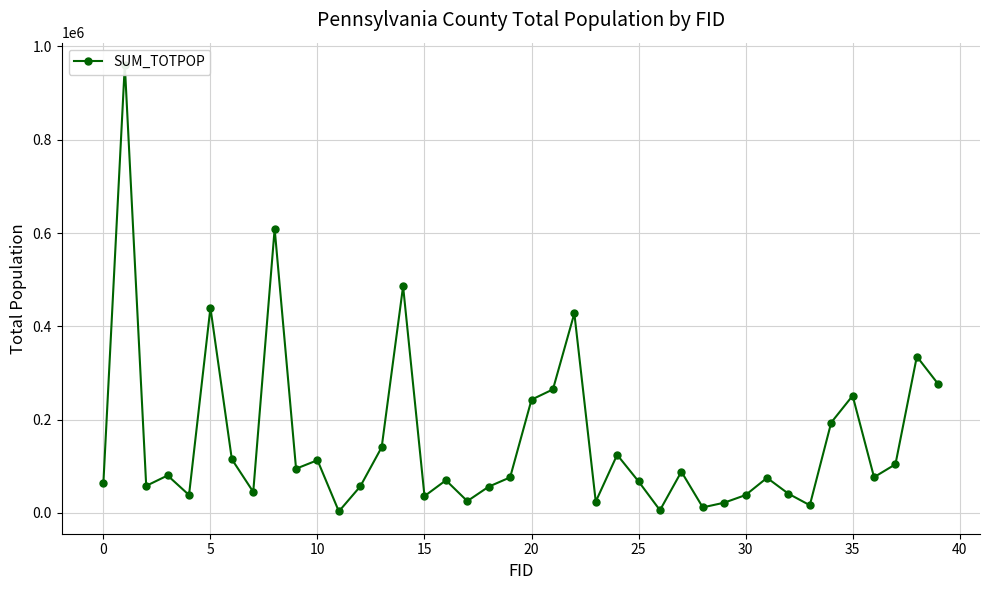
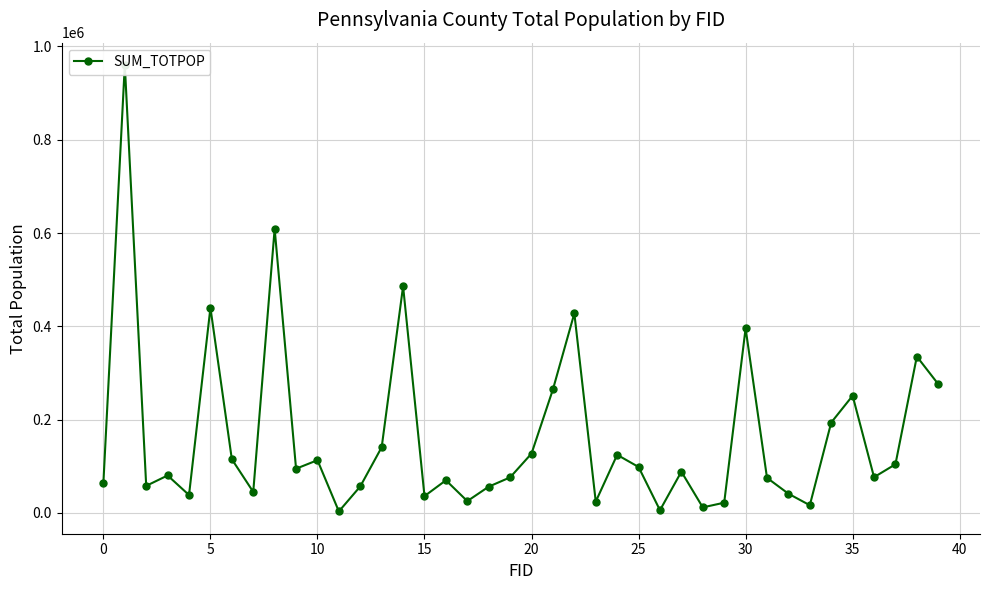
  {
    "0": 60000,
    "5": 440000,
    "10": 110000,
    "15": 40000,
-   "20": 240000,
-   "25": 70000,
-   "30": 40000,
+   "20": 130000,
+   "25": 100000,
+   "30": 400000,
    "35": 250000
  }
